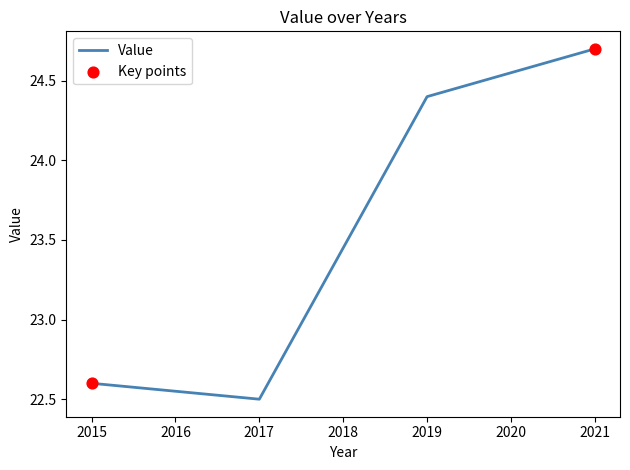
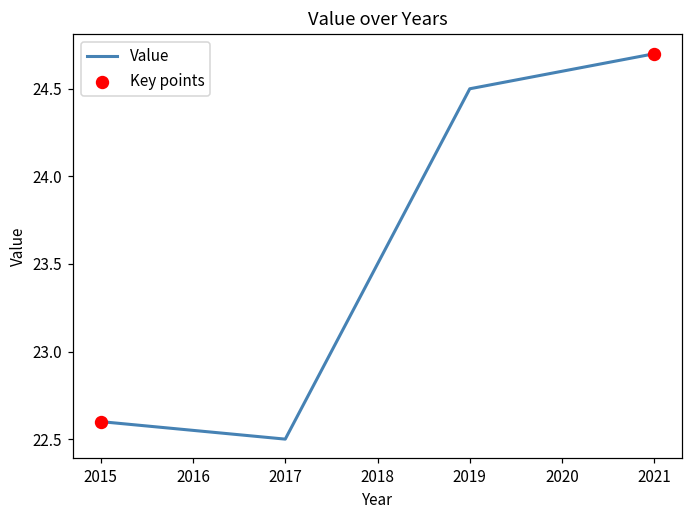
  {
    "Value": {
      "2017": 22.5,
-     "2019": 24.4
+     "2019": 24.5
    }
  }
